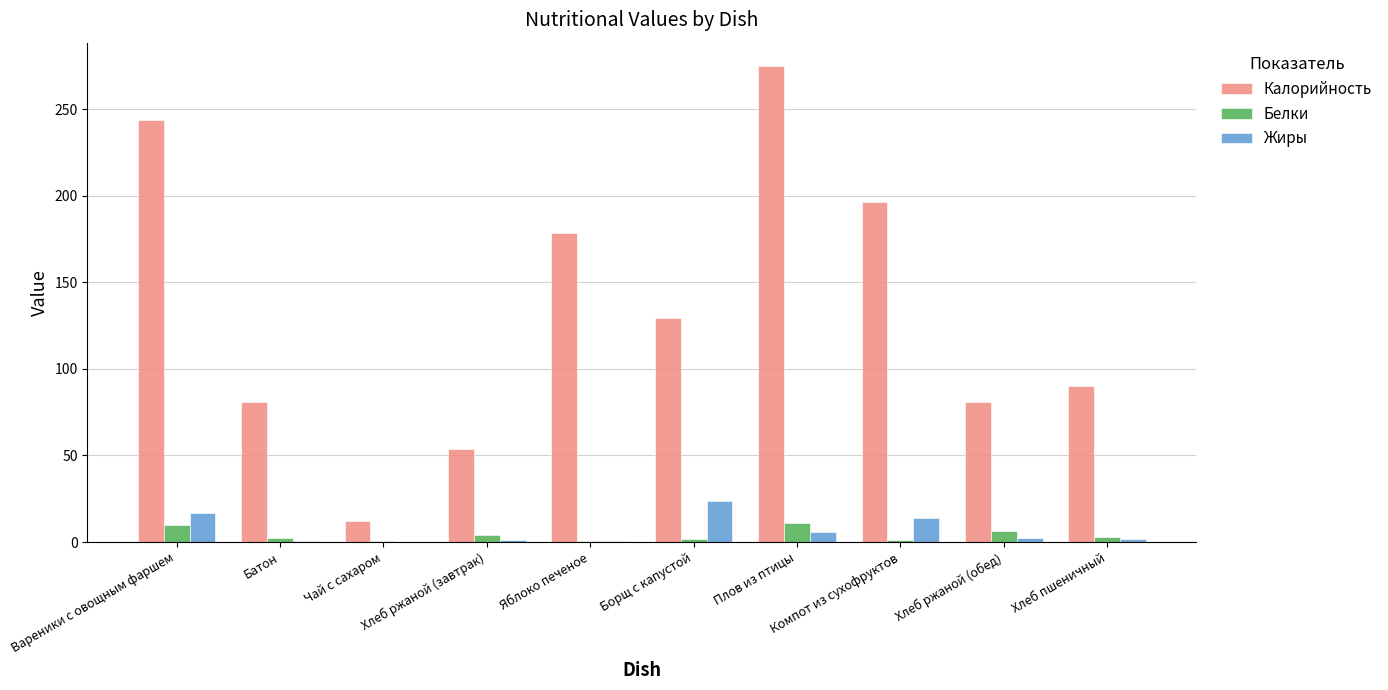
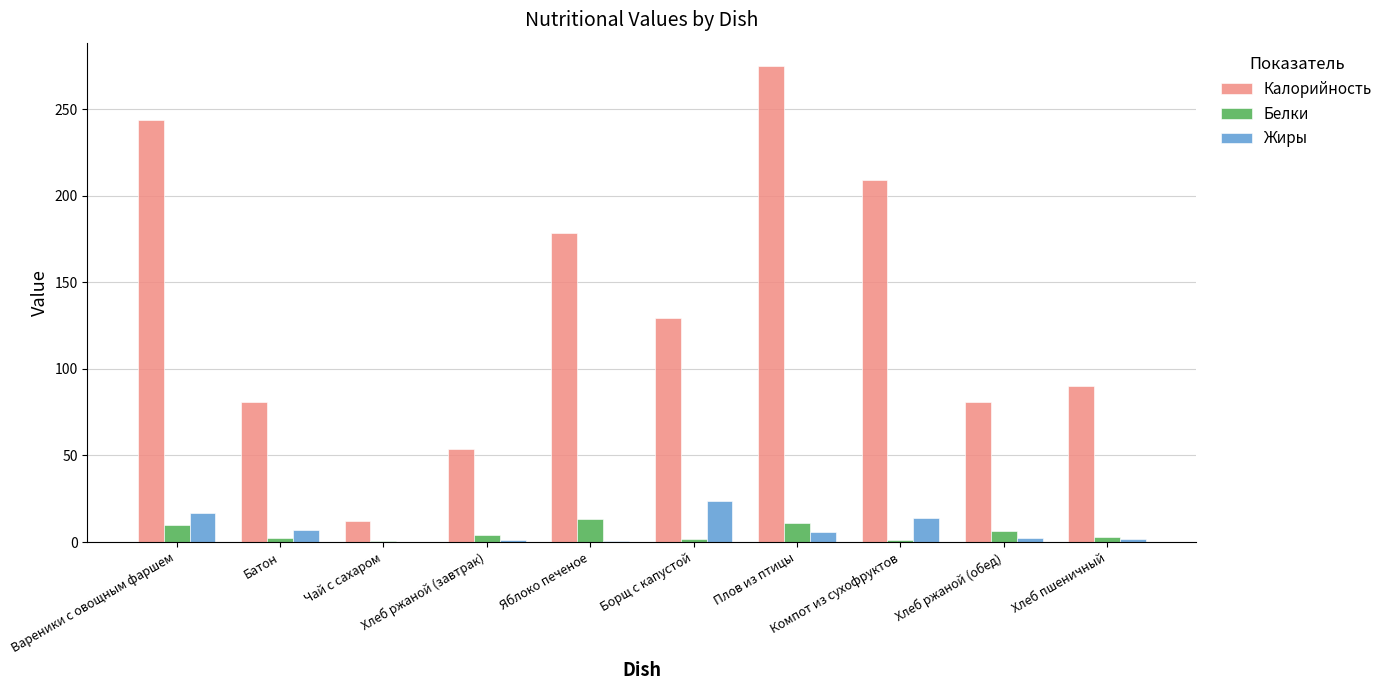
  {
    "Калорийность": {
      "Вареники с овощным фаршем": 244,
      "Батон": 81,
      "Чай с сахаром": 12,
      "Хлеб ржаной (завтрак)": 54,
      "Яблоко печеное": 178,
      "Борщ с капустой": 130,
      "Плов из птицы": 275,
-     "Компот из сухофруктов": 196,
+     "Компот из сухофруктов": 209,
      "Хлеб ржаной (обед)": 81,
      "Хлеб пшеничный": 90
    },
    "Белки": {
      "Вареники с овощным фаршем": 10,
      "Батон": 2,
      "Хлеб ржаной (завтрак)": 4,
-     "Яблоко печеное": 0,
+     "Яблоко печеное": 13,
      "Борщ с капустой": 2,
      "Плов из птицы": 11,
      "Хлеб ржаной (обед)": 6,
      "Хлеб пшеничный": 3
    },
    "Жиры": {
      "Вареники с овощным фаршем": 17,
-     "Батон": 1,
+     "Батон": 7,
      "Борщ с капустой": 24,
      "Плов из птицы": 6,
      "Компот из сухофруктов": 14,
      "Хлеб ржаной (обед)": 2,
      "Хлеб пшеничный": 2
    }
  }
